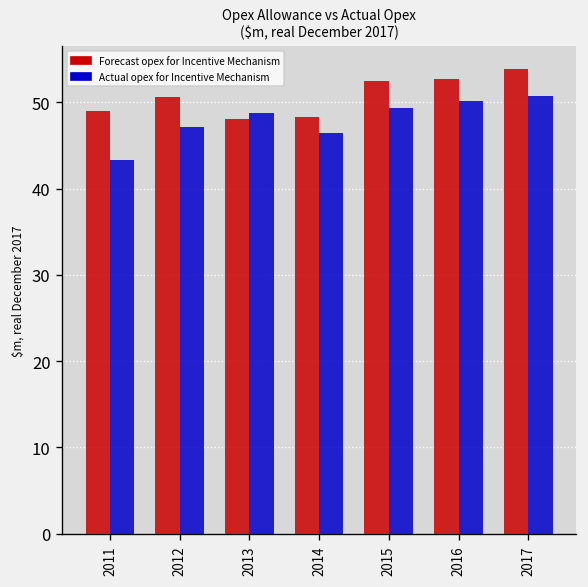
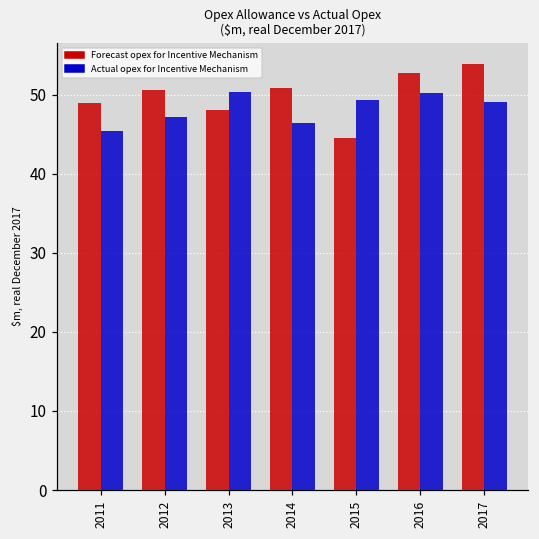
  {
    "Forecast opex for Incentive Mechanism": {
      "2011": 49,
      "2012": 51,
      "2013": 48,
-     "2014": 48,
-     "2015": 53,
+     "2014": 51,
+     "2015": 45,
      "2016": 53,
      "2017": 54
    },
    "Actual opex for Incentive Mechanism": {
-     "2011": 43,
+     "2011": 45,
      "2012": 47,
-     "2013": 49,
+     "2013": 50,
      "2014": 46,
      "2015": 49,
      "2016": 50,
-     "2017": 51
+     "2017": 49
    }
  }
